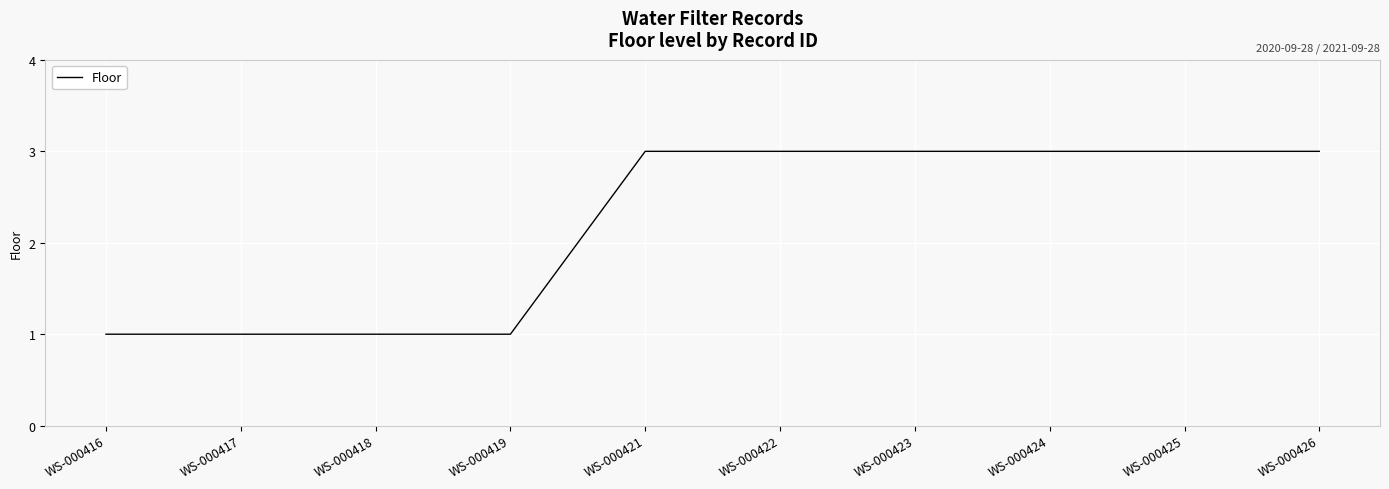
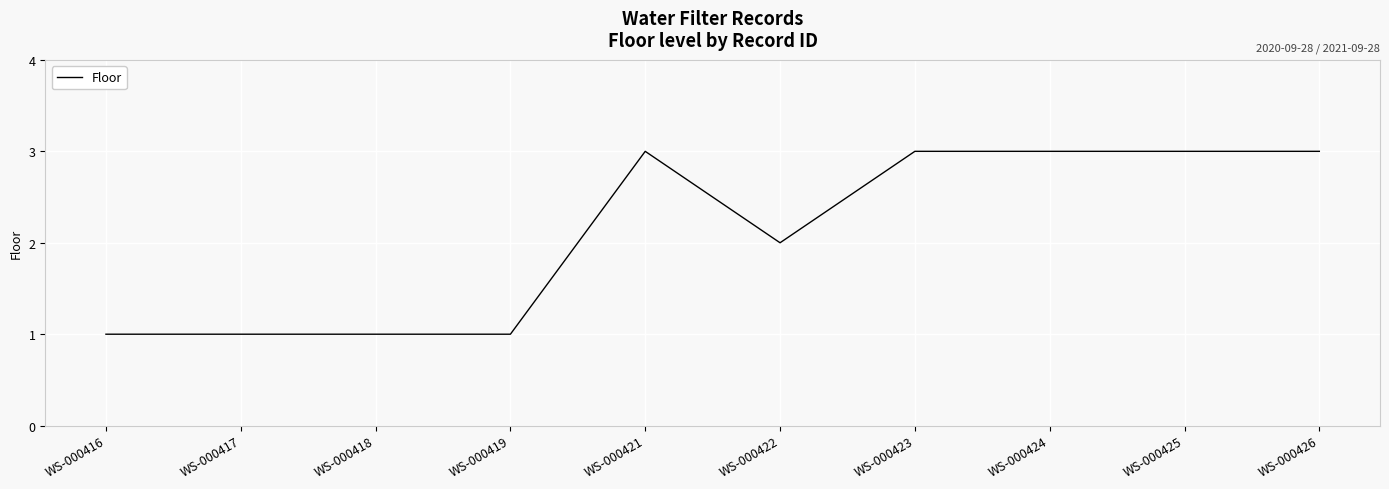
  {
    "WS-000416": 1,
    "WS-000417": 1,
    "WS-000418": 1,
    "WS-000419": 1,
    "WS-000421": 3,
-   "WS-000422": 3,
+   "WS-000422": 2,
    "WS-000423": 3,
    "WS-000424": 3,
    "WS-000425": 3,
    "WS-000426": 3
  }
